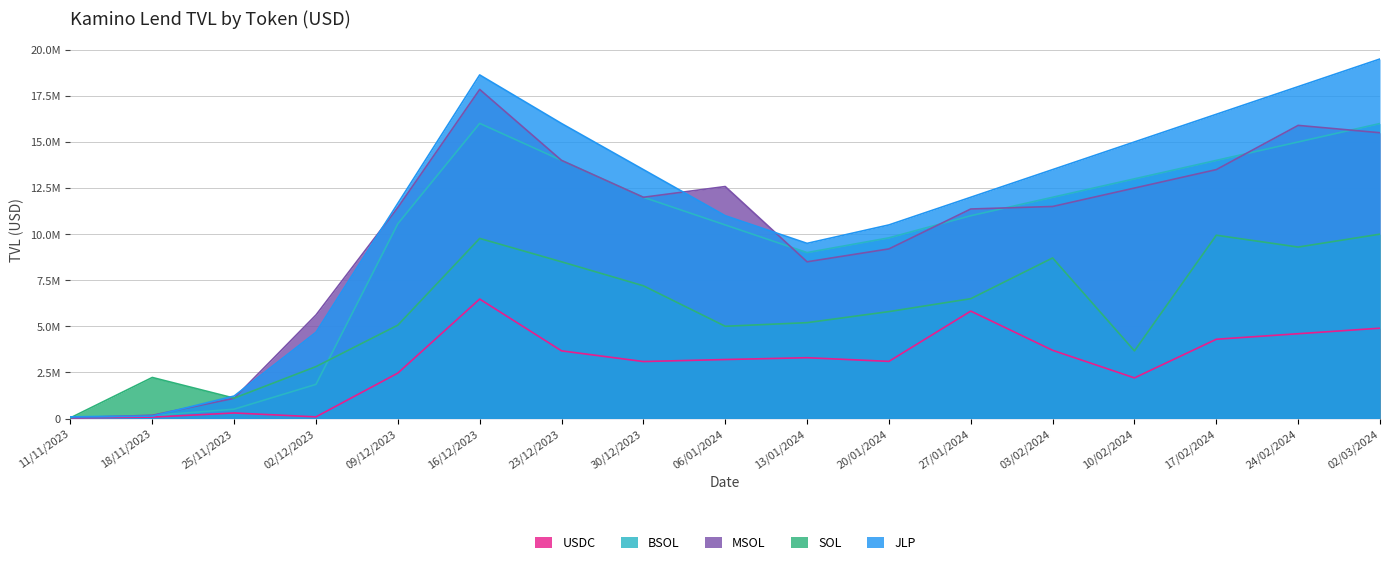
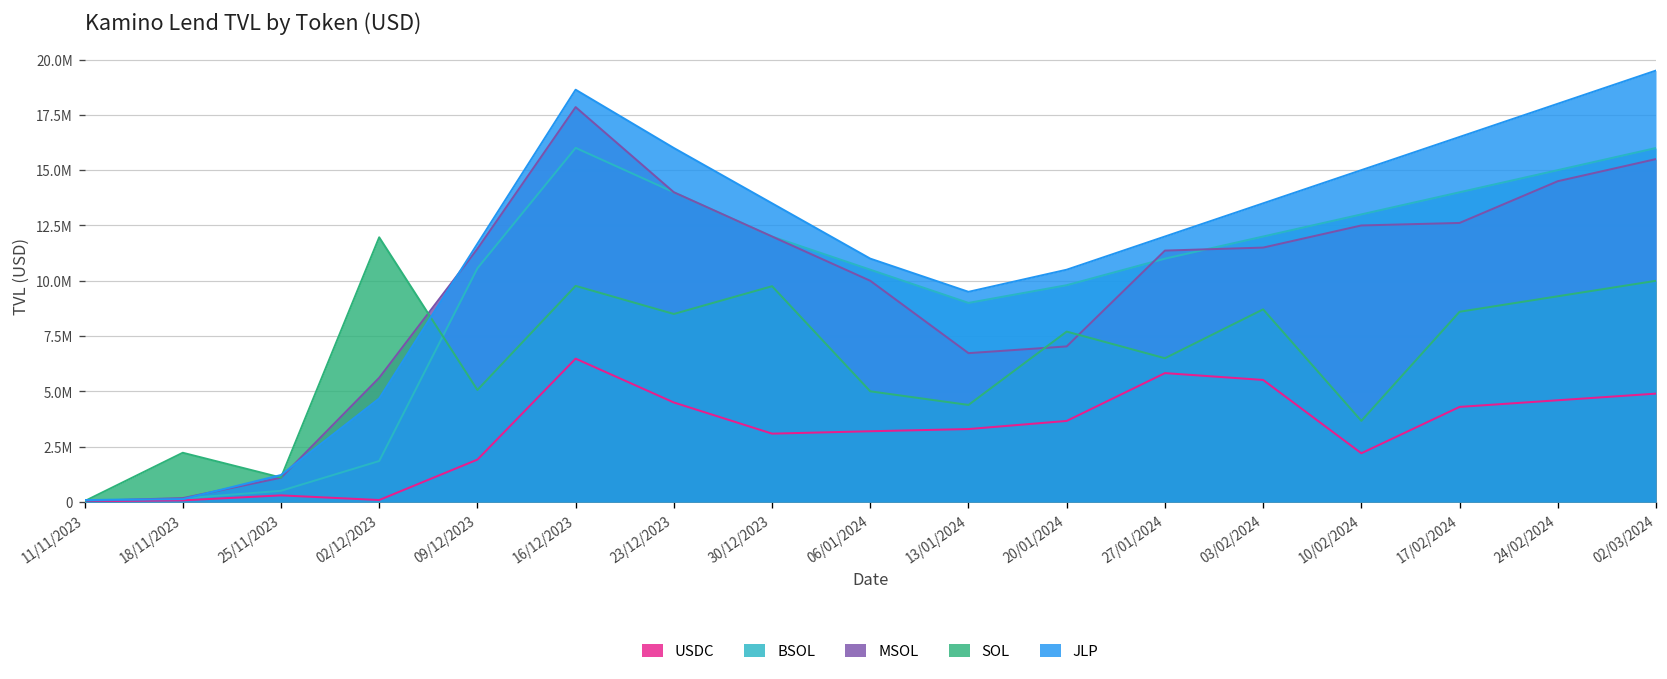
  {
    "USDC": {
      "25/11/2023": 300000,
      "02/12/2023": 100000,
-     "09/12/2023": 2500000,
+     "09/12/2023": 1900000,
      "16/12/2023": 6500000,
-     "23/12/2023": 3700000,
+     "23/12/2023": 4500000,
      "30/12/2023": 3100000,
      "06/01/2024": 3200000,
      "13/01/2024": 3300000,
-     "20/01/2024": 3100000,
+     "20/01/2024": 3700000,
      "27/01/2024": 5800000,
-     "03/02/2024": 3700000,
+     "03/02/2024": 5500000,
      "10/02/2024": 2200000,
      "17/02/2024": 4300000,
      "24/02/2024": 4600000,
      "02/03/2024": 4900000
    },
    "MSOL": {
      "02/12/2023": 5600000,
      "09/12/2023": 11400000,
      "16/12/2023": 17800000,
-     "06/01/2024": 12600000,
-     "13/01/2024": 8500000,
-     "20/01/2024": 9200000,
+     "06/01/2024": 10000000,
+     "13/01/2024": 6700000,
+     "20/01/2024": 7000000,
      "27/01/2024": 11400000,
      "03/02/2024": 11500000,
      "10/02/2024": 12500000,
-     "17/02/2024": 13500000,
-     "24/02/2024": 15900000,
+     "17/02/2024": 12600000,
+     "24/02/2024": 14500000,
      "02/03/2024": 15500000
    },
    "SOL": {
      "18/11/2023": 2200000,
-     "02/12/2023": 2800000,
+     "02/12/2023": 12000000,
      "09/12/2023": 5100000,
      "16/12/2023": 9800000,
      "23/12/2023": 8500000,
-     "30/12/2023": 7200000,
+     "30/12/2023": 9800000,
      "06/01/2024": 5000000,
-     "13/01/2024": 5200000,
-     "20/01/2024": 5800000,
+     "13/01/2024": 4400000,
+     "20/01/2024": 7700000,
      "27/01/2024": 6500000,
      "03/02/2024": 8700000,
      "10/02/2024": 3700000,
-     "17/02/2024": 9900000,
+     "17/02/2024": 8600000,
      "24/02/2024": 9300000,
      "02/03/2024": 10000000
    }
  }
